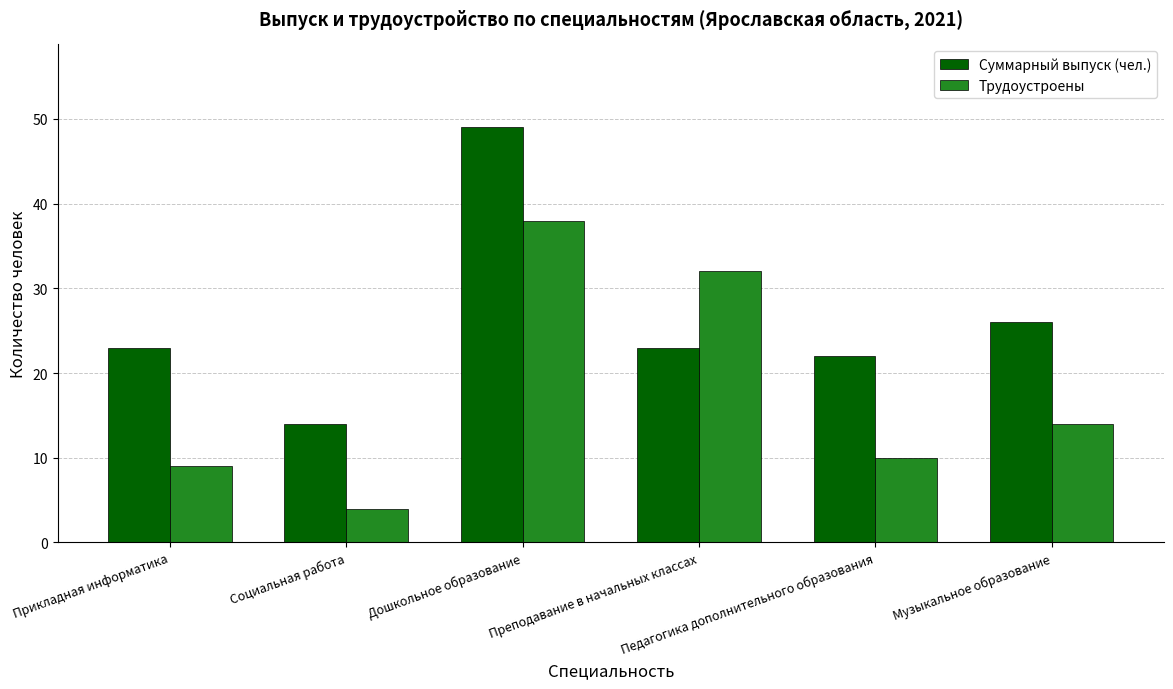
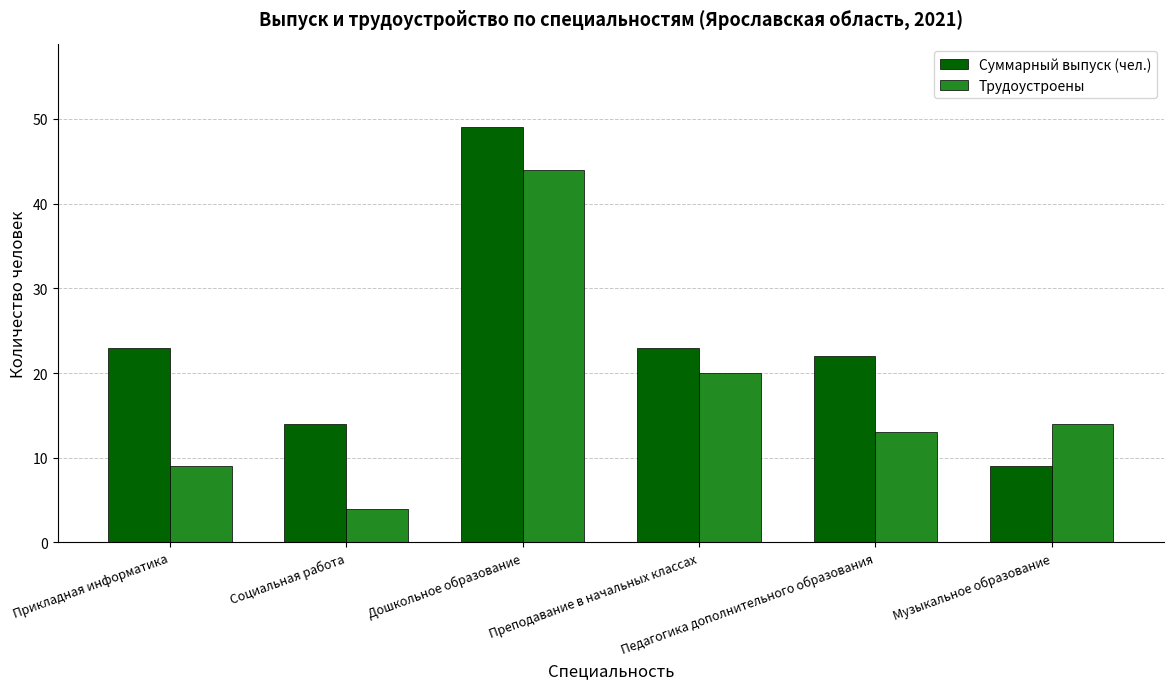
  {
    "Суммарный выпуск (чел.)": {
      "Прикладная информатика": 23,
      "Социальная работа": 14,
      "Дошкольное образование": 49,
      "Преподавание в начальных классах": 23,
      "Педагогика дополнительного образования": 22,
-     "Музыкальное образование": 26
+     "Музыкальное образование": 9
    },
    "Трудоустроены": {
      "Прикладная информатика": 9,
      "Социальная работа": 4,
-     "Дошкольное образование": 38,
-     "Преподавание в начальных классах": 32,
-     "Педагогика дополнительного образования": 10,
+     "Дошкольное образование": 44,
+     "Преподавание в начальных классах": 20,
+     "Педагогика дополнительного образования": 13,
      "Музыкальное образование": 14
    }
  }
